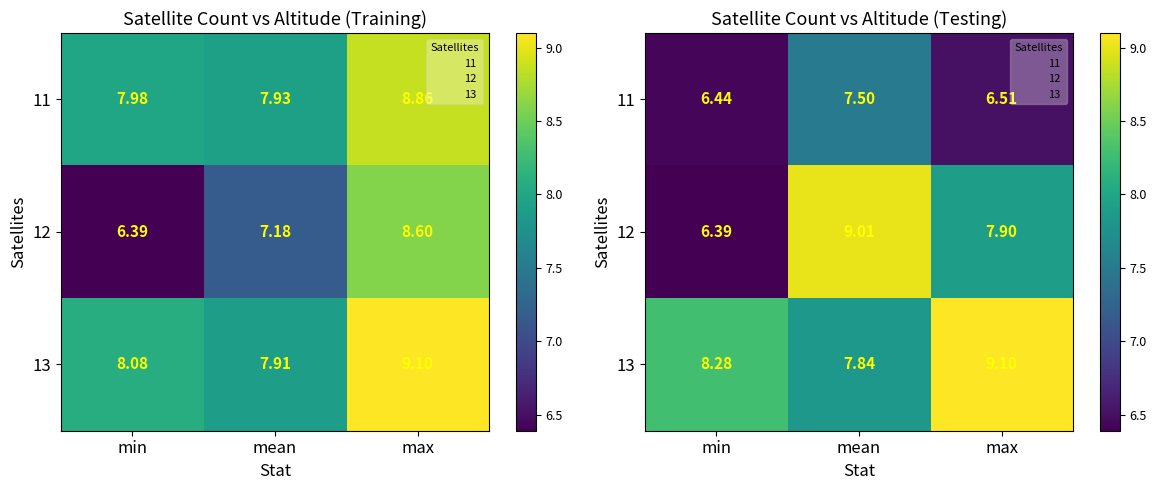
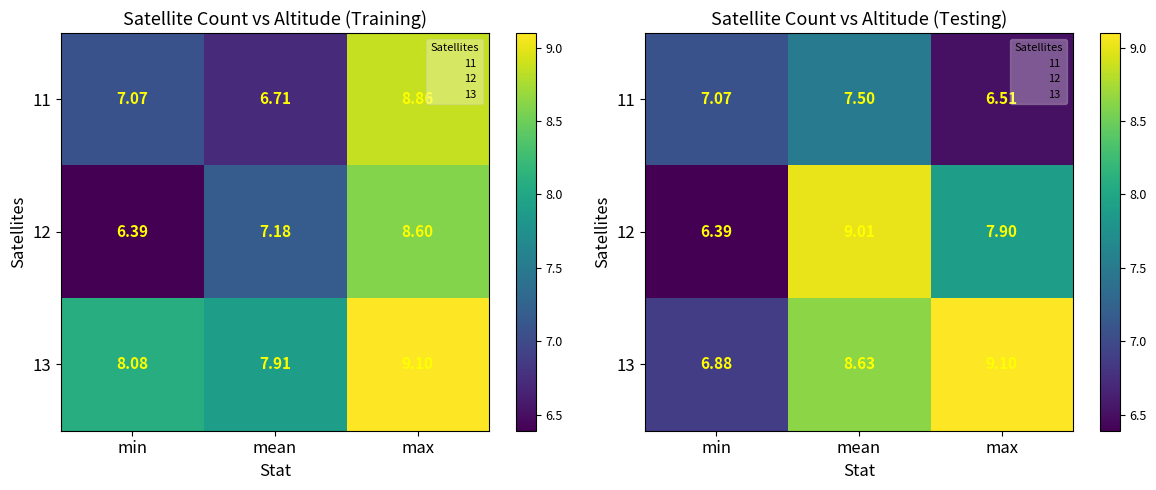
  {
    "Satellite Count vs Altitude (Training)": {
      "11": {
-       "min": 7.98,
-       "mean": 7.93
+       "min": 7.07,
+       "mean": 6.71
      },
      "12": {
        "min": 6.39,
        "mean": 7.18,
        "max": 8.60
      },
      "13": {
        "min": 8.08,
        "mean": 7.91
      }
    },
    "Satellite Count vs Altitude (Testing)": {
      "11": {
-       "min": 6.44,
+       "min": 7.07,
        "mean": 7.50
      },
      "12": {
        "min": 6.39,
        "max": 7.90
      },
      "13": {
-       "min": 8.28,
-       "mean": 7.84
+       "min": 6.88,
+       "mean": 8.63
      }
    }
  }
